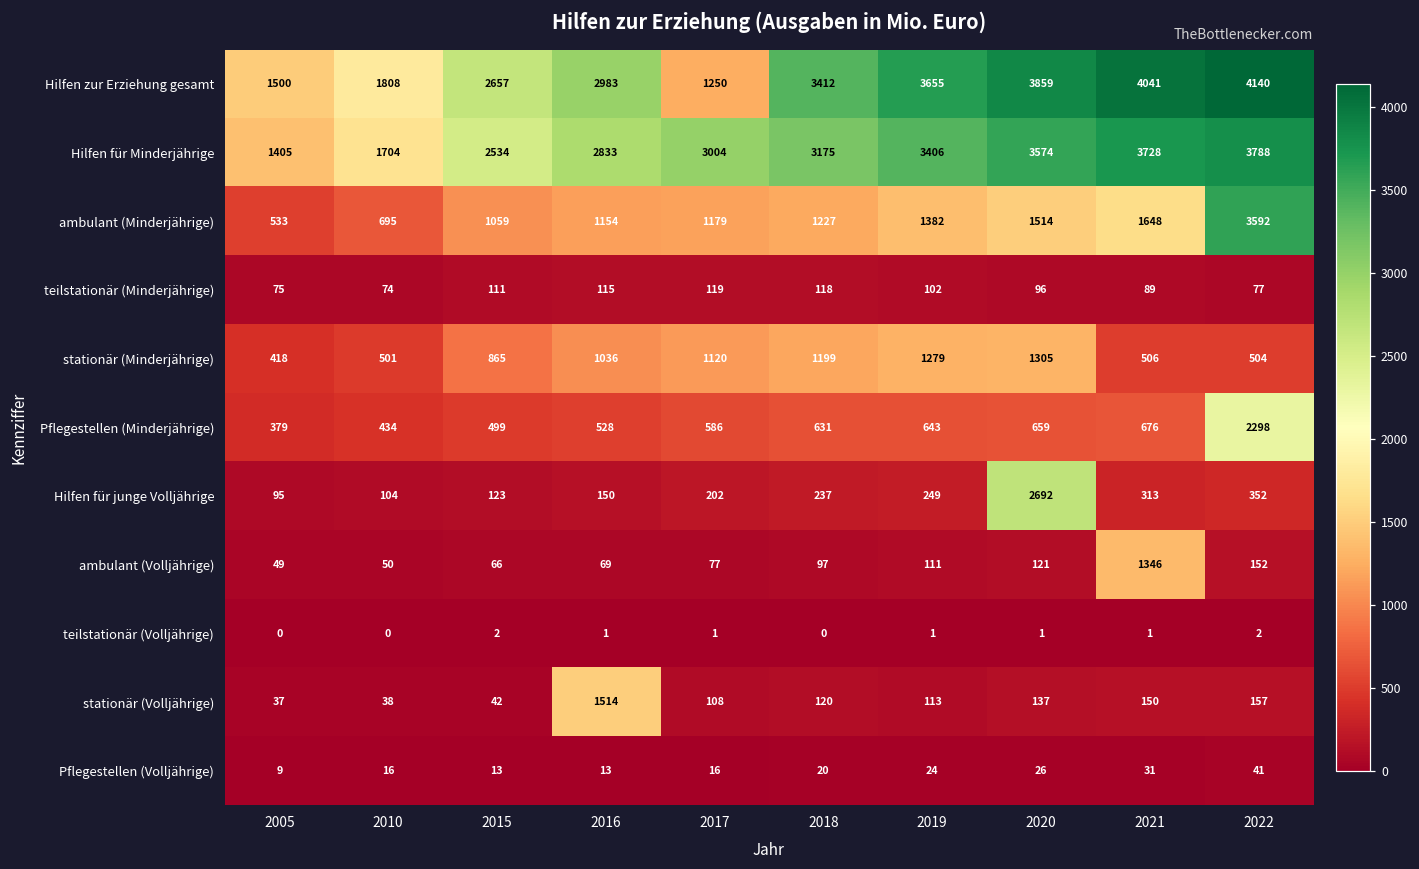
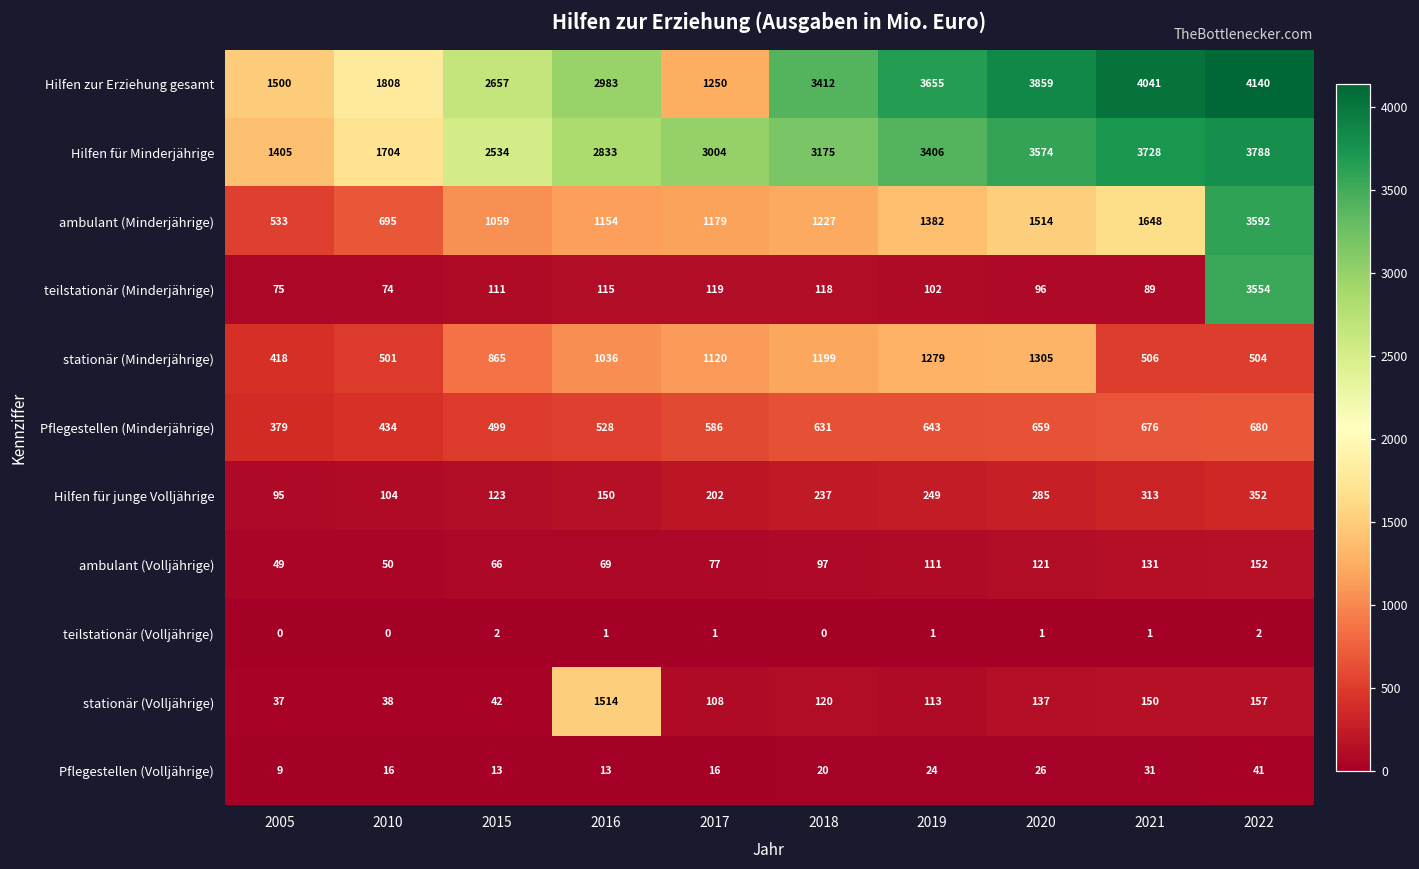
  {
    "Hilfen zur Erziehung gesamt": {
      "2005": 1500,
      "2010": 1808,
      "2015": 2657,
      "2016": 2983,
      "2017": 1250,
      "2018": 3412,
      "2019": 3655,
      "2020": 3859,
      "2021": 4041,
      "2022": 4140
    },
    "Hilfen für Minderjährige": {
      "2005": 1405,
      "2010": 1704,
      "2015": 2534,
      "2016": 2833,
      "2017": 3004,
      "2018": 3175,
      "2019": 3406,
      "2020": 3574,
      "2021": 3728,
      "2022": 3788
    },
    "ambulant (Minderjährige)": {
      "2005": 533,
      "2010": 695,
      "2015": 1059,
      "2016": 1154,
      "2017": 1179,
      "2018": 1227,
      "2019": 1382,
      "2020": 1514,
      "2021": 1648,
      "2022": 3592
    },
    "teilstationär (Minderjährige)": {
      "2005": 75,
      "2010": 74,
      "2015": 111,
      "2016": 115,
      "2017": 119,
      "2018": 118,
      "2019": 102,
      "2020": 96,
      "2021": 89,
-     "2022": 77
+     "2022": 3554
    },
    "stationär (Minderjährige)": {
      "2005": 418,
      "2010": 501,
      "2015": 865,
      "2016": 1036,
      "2017": 1120,
      "2018": 1199,
      "2019": 1279,
      "2020": 1305,
      "2021": 506,
      "2022": 504
    },
    "Pflegestellen (Minderjährige)": {
      "2005": 379,
      "2010": 434,
      "2015": 499,
      "2016": 528,
      "2017": 586,
      "2018": 631,
      "2019": 643,
      "2020": 659,
      "2021": 676,
-     "2022": 2298
+     "2022": 680
    },
    "Hilfen für junge Volljährige": {
      "2005": 95,
      "2010": 104,
      "2015": 123,
      "2016": 150,
      "2017": 202,
      "2018": 237,
      "2019": 249,
-     "2020": 2692,
+     "2020": 285,
      "2021": 313,
      "2022": 352
    },
    "ambulant (Volljährige)": {
      "2005": 49,
      "2010": 50,
      "2015": 66,
      "2016": 69,
      "2017": 77,
      "2018": 97,
      "2019": 111,
      "2020": 121,
-     "2021": 1346,
+     "2021": 131,
      "2022": 152
    },
    "teilstationär (Volljährige)": {
      "2005": 0,
      "2010": 0,
      "2015": 2,
      "2016": 1,
      "2017": 1,
      "2018": 0,
      "2019": 1,
      "2020": 1,
      "2021": 1,
      "2022": 2
    },
    "stationär (Volljährige)": {
      "2005": 37,
      "2010": 38,
      "2015": 42,
      "2016": 1514,
      "2017": 108,
      "2018": 120,
      "2019": 113,
      "2020": 137,
      "2021": 150,
      "2022": 157
    },
    "Pflegestellen (Volljährige)": {
      "2005": 9,
      "2010": 16,
      "2015": 13,
      "2016": 13,
      "2017": 16,
      "2018": 20,
      "2019": 24,
      "2020": 26,
      "2021": 31,
      "2022": 41
    }
  }
